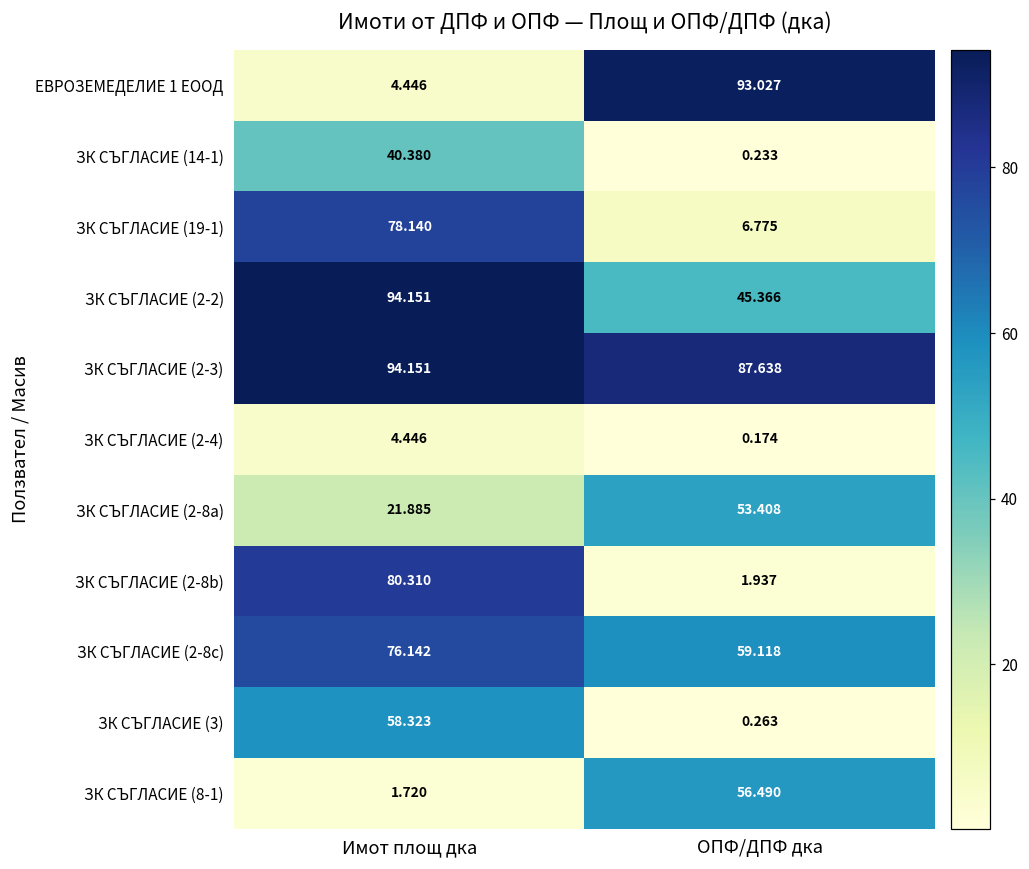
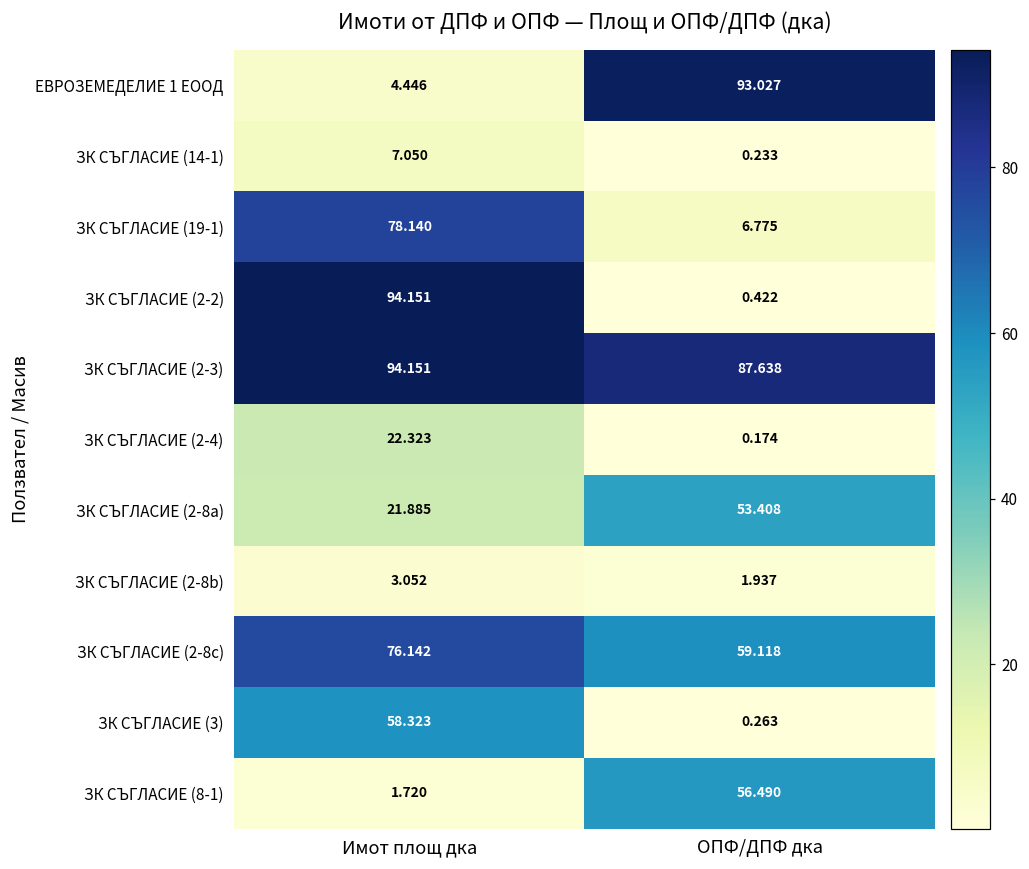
  {
    "ЕВРОЗЕМЕДЕЛИЕ 1 ЕООД": {
      "Имот площ дка": 4.446,
      "ОПФ/ДПФ дка": 93.027
    },
    "ЗК СЪГЛАСИЕ (14-1)": {
-     "Имот площ дка": 40.380,
+     "Имот площ дка": 7.050,
      "ОПФ/ДПФ дка": 0.233
    },
    "ЗК СЪГЛАСИЕ (19-1)": {
      "Имот площ дка": 78.140,
      "ОПФ/ДПФ дка": 6.775
    },
    "ЗК СЪГЛАСИЕ (2-2)": {
      "Имот площ дка": 94.151,
-     "ОПФ/ДПФ дка": 45.366
+     "ОПФ/ДПФ дка": 0.422
    },
    "ЗК СЪГЛАСИЕ (2-3)": {
      "Имот площ дка": 94.151,
      "ОПФ/ДПФ дка": 87.638
    },
    "ЗК СЪГЛАСИЕ (2-4)": {
-     "Имот площ дка": 4.446,
+     "Имот площ дка": 22.323,
      "ОПФ/ДПФ дка": 0.174
    },
    "ЗК СЪГЛАСИЕ (2-8a)": {
      "Имот площ дка": 21.885,
      "ОПФ/ДПФ дка": 53.408
    },
    "ЗК СЪГЛАСИЕ (2-8b)": {
-     "Имот площ дка": 80.310,
+     "Имот площ дка": 3.052,
      "ОПФ/ДПФ дка": 1.937
    },
    "ЗК СЪГЛАСИЕ (2-8c)": {
      "Имот площ дка": 76.142,
      "ОПФ/ДПФ дка": 59.118
    },
    "ЗК СЪГЛАСИЕ (3)": {
      "Имот площ дка": 58.323,
      "ОПФ/ДПФ дка": 0.263
    },
    "ЗК СЪГЛАСИЕ (8-1)": {
      "Имот площ дка": 1.720,
      "ОПФ/ДПФ дка": 56.490
    }
  }
